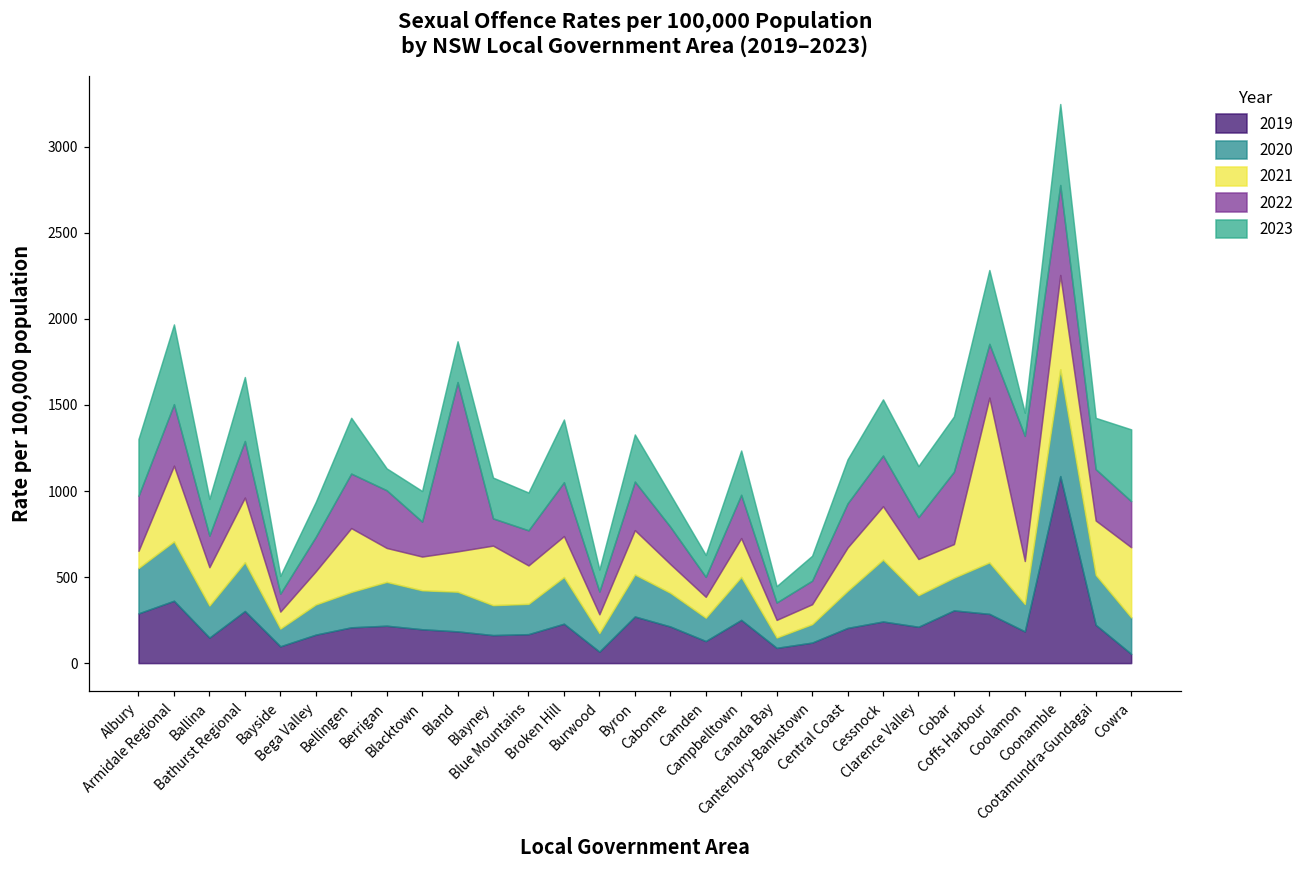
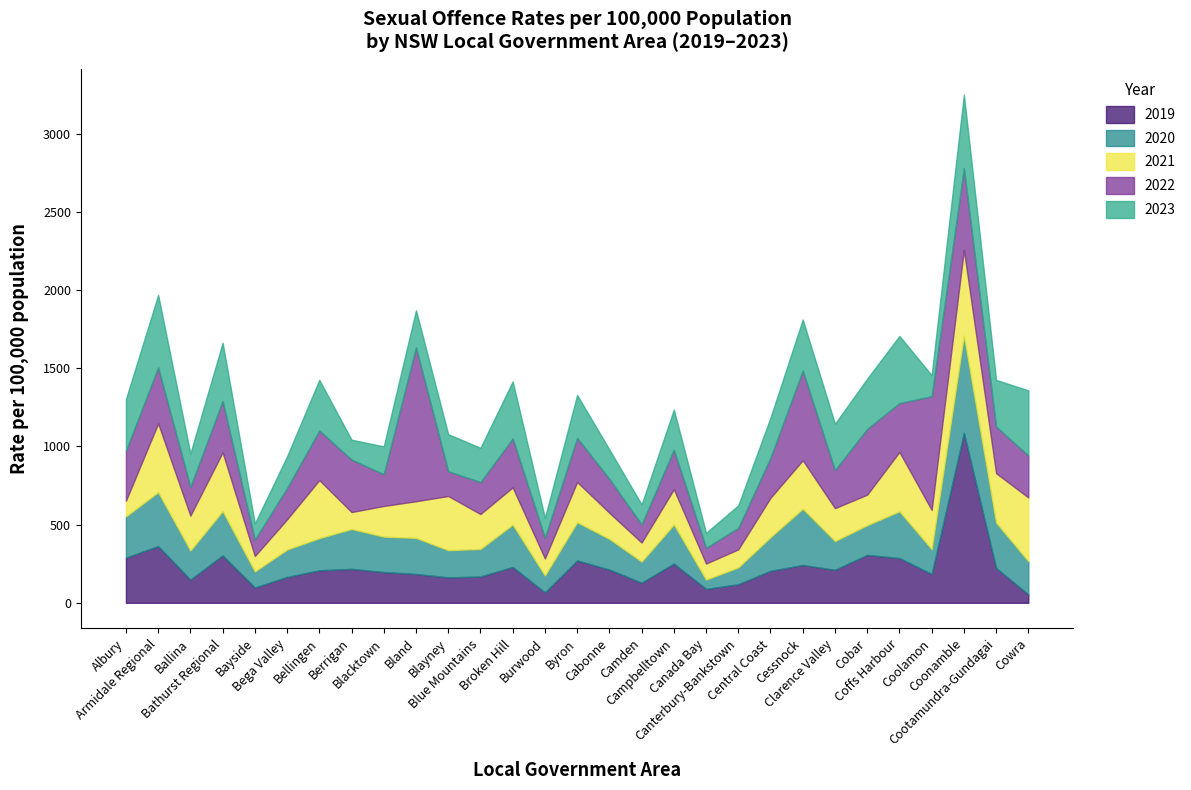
  {
    "2019": {
      "Albury": 290,
      "Armidale Regional": 360,
      "Ballina": 150,
      "Bathurst Regional": 300,
      "Bayside": 100,
      "Bega Valley": 170,
      "Bellingen": 210,
      "Berrigan": 220,
      "Blacktown": 200,
      "Bland": 180,
      "Blayney": 160,
      "Blue Mountains": 170,
      "Broken Hill": 230,
      "Burwood": 70,
      "Byron": 270,
      "Cabonne": 210,
      "Camden": 130,
      "Campbelltown": 250,
      "Canada Bay": 90,
      "Canterbury-Bankstown": 120,
      "Central Coast": 200,
      "Cessnock": 240,
      "Clarence Valley": 210,
      "Cobar": 310,
      "Coffs Harbour": 290,
      "Coolamon": 180,
      "Coonamble": 1090,
      "Cootamundra-Gundagai": 220,
      "Cowra": 50
    },
    "2021": {
      "Albury": 100,
      "Armidale Regional": 440,
      "Ballina": 220,
      "Bathurst Regional": 380,
      "Bayside": 100,
      "Bega Valley": 190,
      "Bellingen": 370,
-     "Berrigan": 200,
+     "Berrigan": 110,
      "Blacktown": 200,
      "Bland": 230,
      "Blayney": 350,
      "Blue Mountains": 220,
      "Broken Hill": 240,
      "Burwood": 110,
      "Byron": 260,
      "Cabonne": 170,
      "Camden": 120,
      "Campbelltown": 230,
      "Canada Bay": 100,
      "Canterbury-Bankstown": 120,
      "Central Coast": 250,
      "Cessnock": 310,
      "Clarence Valley": 210,
      "Cobar": 200,
-     "Coffs Harbour": 960,
+     "Coffs Harbour": 380,
      "Coolamon": 250,
      "Coonamble": 550,
      "Cootamundra-Gundagai": 320,
      "Cowra": 410
    },
    "2022": {
      "Albury": 320,
      "Armidale Regional": 360,
      "Ballina": 180,
      "Bathurst Regional": 330,
      "Bayside": 100,
      "Bega Valley": 200,
      "Bellingen": 320,
      "Berrigan": 340,
      "Blacktown": 200,
      "Bland": 980,
      "Blayney": 160,
      "Blue Mountains": 200,
      "Broken Hill": 310,
      "Burwood": 130,
      "Byron": 280,
      "Cabonne": 220,
      "Camden": 120,
      "Campbelltown": 250,
      "Canada Bay": 100,
      "Canterbury-Bankstown": 140,
      "Central Coast": 260,
-     "Cessnock": 290,
+     "Cessnock": 570,
      "Clarence Valley": 240,
      "Cobar": 420,
      "Coffs Harbour": 310,
      "Coolamon": 730,
      "Coonamble": 520,
      "Cootamundra-Gundagai": 300,
      "Cowra": 270
    }
  }
